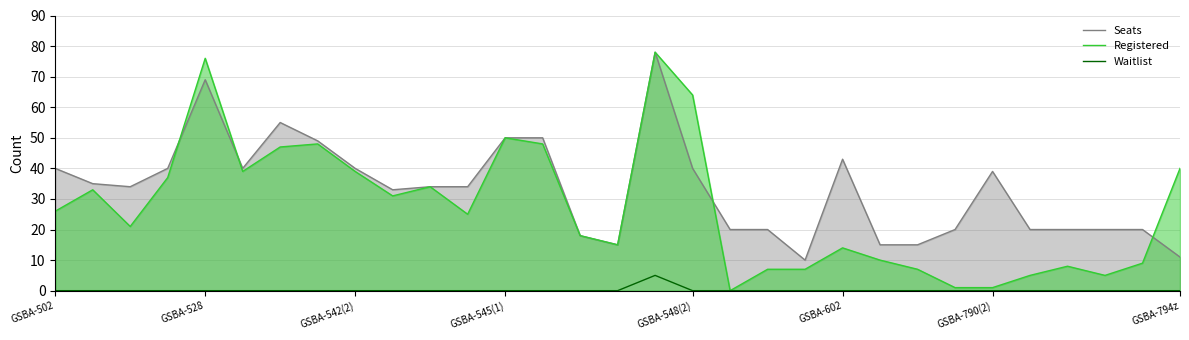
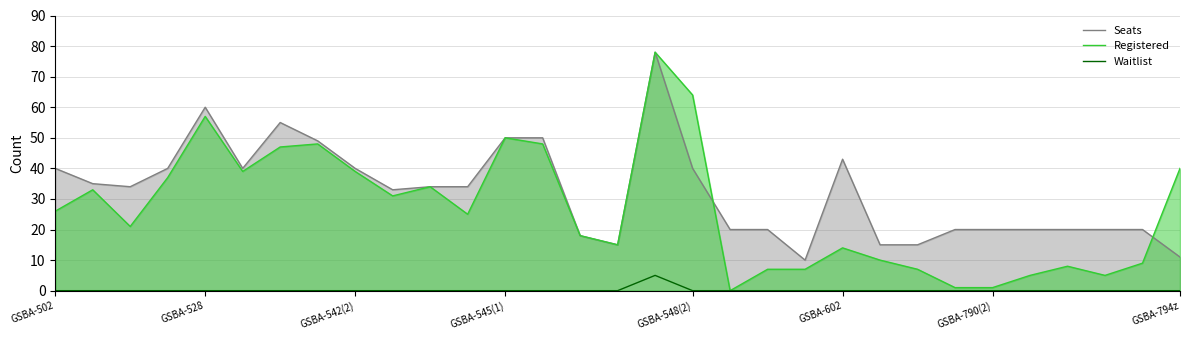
  {
    "Seats": {
      "GSBA-502": 40,
-     "GSBA-528": 69,
+     "GSBA-528": 60,
      "GSBA-542(2)": 40,
      "GSBA-548(2)": 40,
      "GSBA-602": 43,
-     "GSBA-790(2)": 39,
+     "GSBA-790(2)": 20,
      "GSBA-794z": 11
    },
    "Registered": {
      "GSBA-502": 26,
-     "GSBA-528": 76,
+     "GSBA-528": 57,
      "GSBA-542(2)": 39,
      "GSBA-548(2)": 64,
      "GSBA-602": 14,
      "GSBA-790(2)": 1,
      "GSBA-794z": 40
    },
    "Waitlist": {
      "GSBA-502": 0,
      "GSBA-528": 0,
      "GSBA-542(2)": 0,
      "GSBA-545(1)": 0,
      "GSBA-548(2)": 0,
      "GSBA-602": 0,
      "GSBA-790(2)": 0,
      "GSBA-794z": 0
    }
  }
